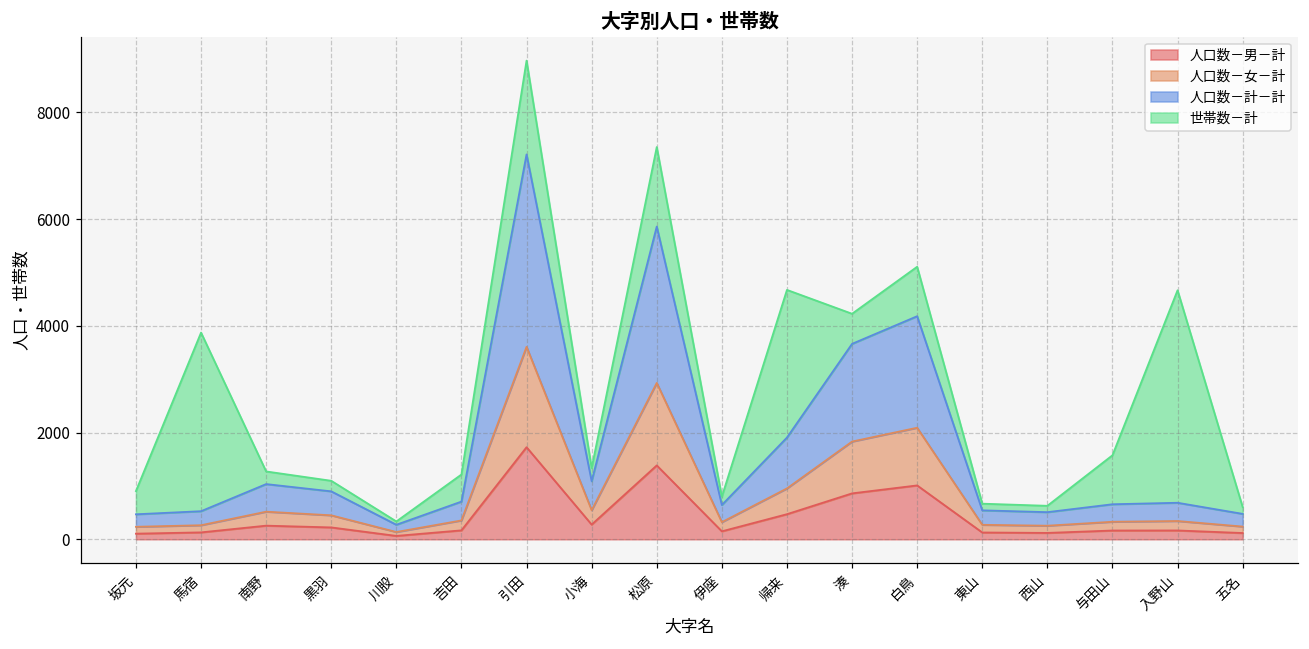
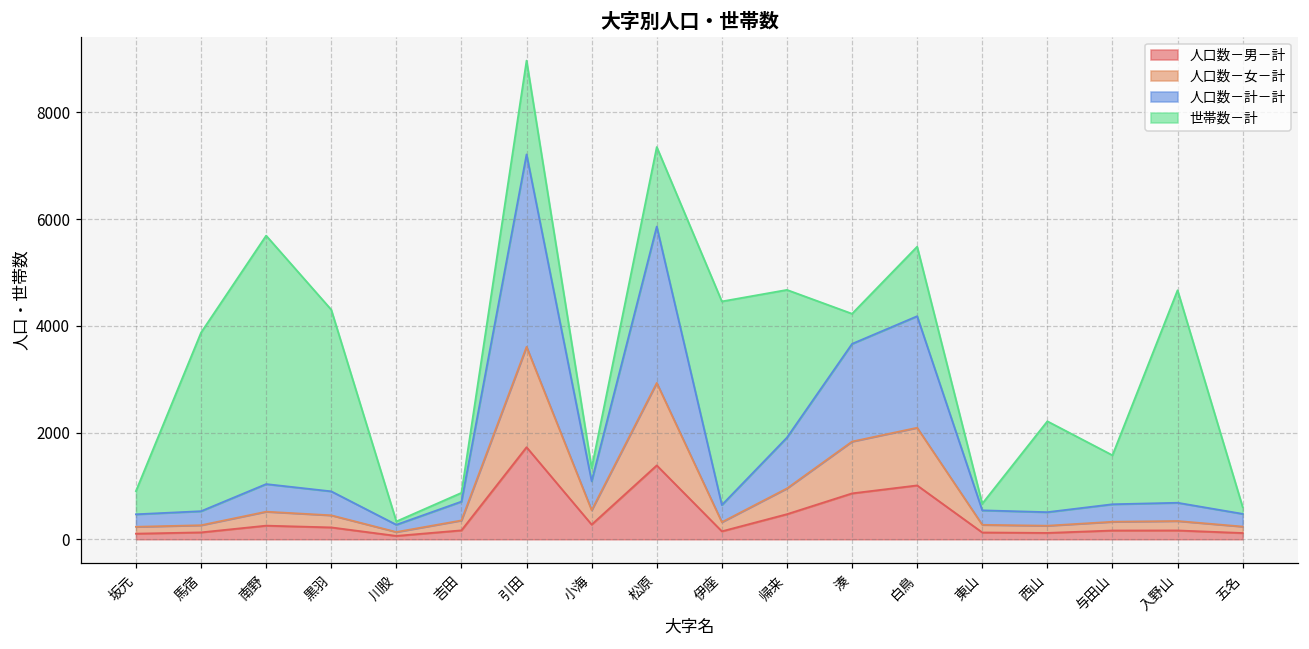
  {
    "人口数－計－計": {
      "坂元": 200,
      "馬宿": 300,
      "南野": 500,
      "黒羽": 400,
      "川股": 100,
      "吉田": 400,
      "引田": 3600,
      "小海": 500,
      "松原": 2900,
      "伊座": 300,
      "帰来": 1000,
      "湊": 1800,
      "白鳥": 2100,
      "東山": 300,
      "西山": 300,
      "与田山": 300,
      "入野山": 300,
      "五名": 200
    },
    "世帯数－計": {
      "坂元": 400,
      "馬宿": 3300,
-     "南野": 200,
-     "黒羽": 200,
+     "南野": 4700,
+     "黒羽": 3400,
      "川股": 100,
-     "吉田": 500,
+     "吉田": 200,
      "引田": 1800,
      "小海": 200,
      "松原": 1500,
-     "伊座": 200,
+     "伊座": 3800,
      "帰来": 2800,
      "湊": 600,
-     "白鳥": 900,
+     "白鳥": 1300,
      "東山": 100,
-     "西山": 100,
+     "西山": 1700,
      "与田山": 900,
      "入野山": 4000,
      "五名": 100
    }
  }
